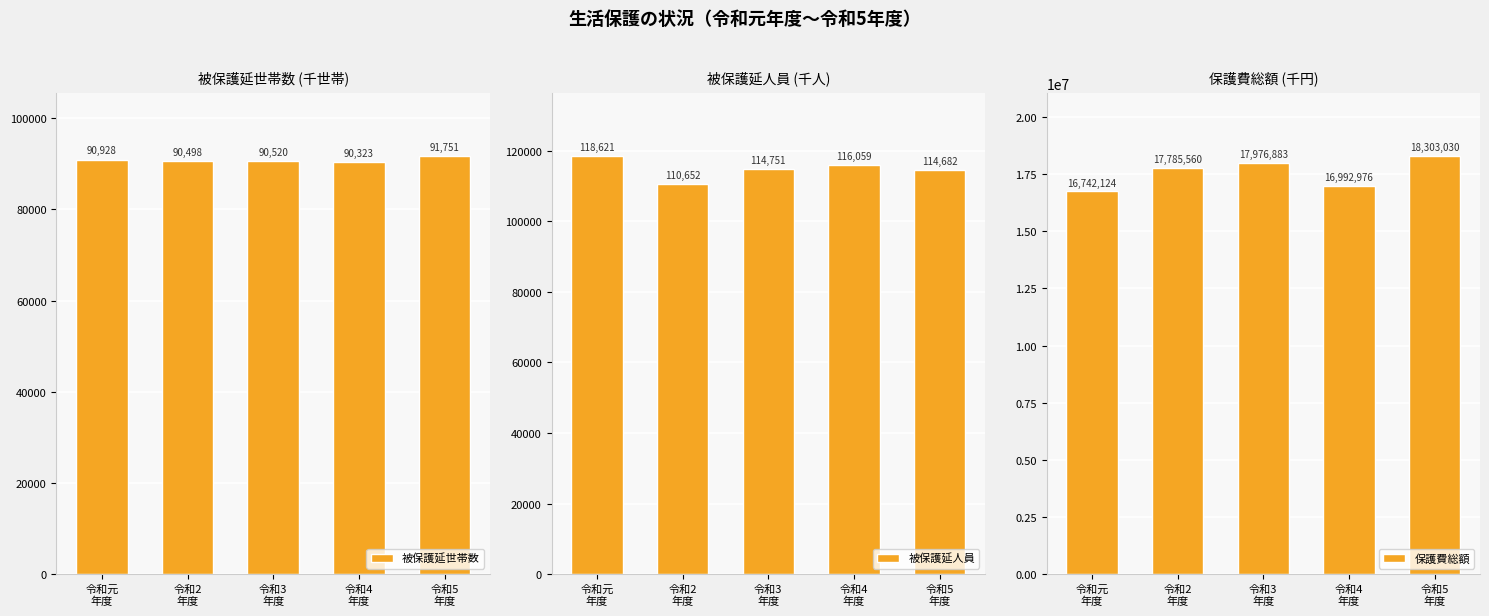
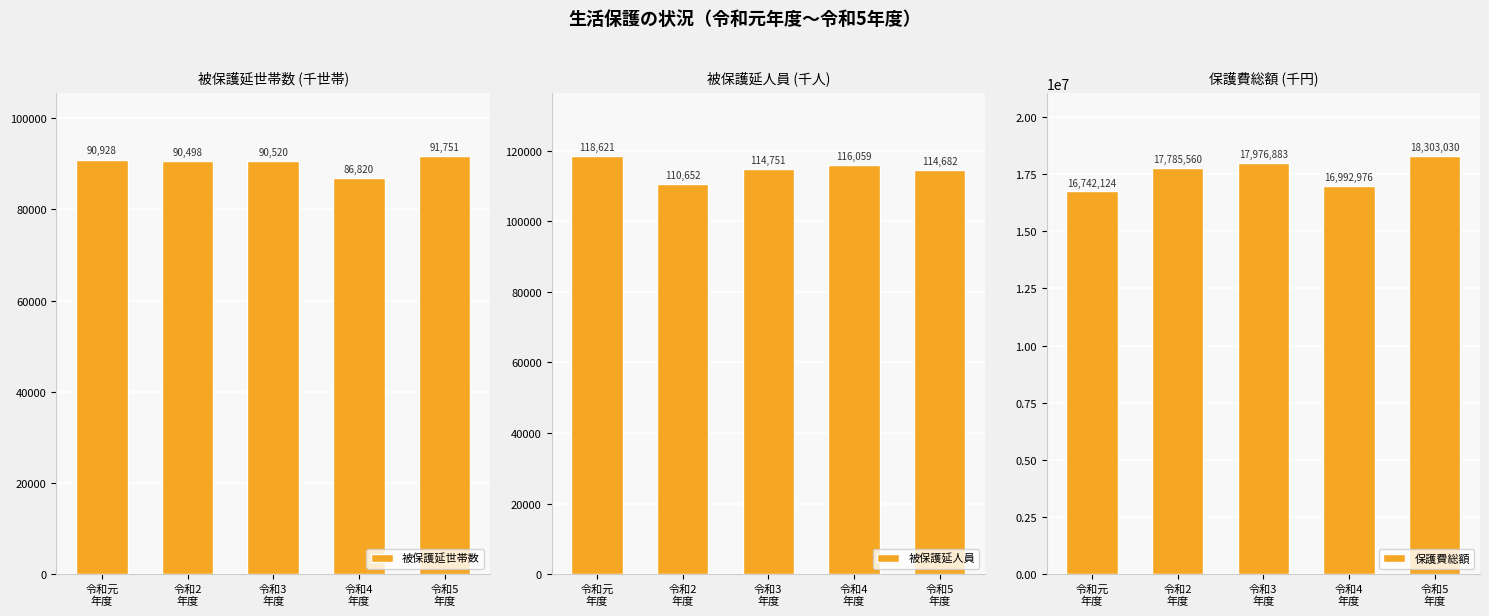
  {
    "被保護延世帯数 (千世帯)": {
      "令和元 年度": "90,928",
      "令和2 年度": "90,498",
      "令和3 年度": "90,520",
-     "令和4 年度": "90,323",
+     "令和4 年度": "86,820",
      "令和5 年度": "91,751"
    },
    "被保護延人員 (千人)": {
      "令和元 年度": "118,621",
      "令和2 年度": "110,652",
      "令和3 年度": "114,751",
      "令和4 年度": "116,059",
      "令和5 年度": "114,682"
    },
    "保護費総額 (千円)": {
      "令和元 年度": "16,742,124",
      "令和2 年度": "17,785,560",
      "令和3 年度": "17,976,883",
      "令和4 年度": "16,992,976",
      "令和5 年度": "18,303,030"
    }
  }
